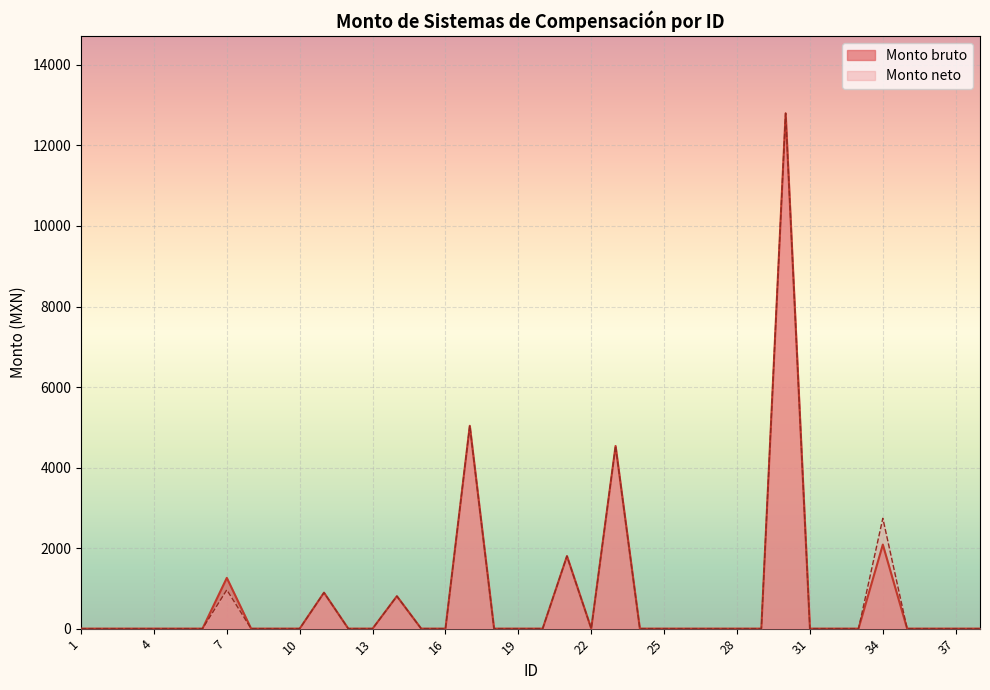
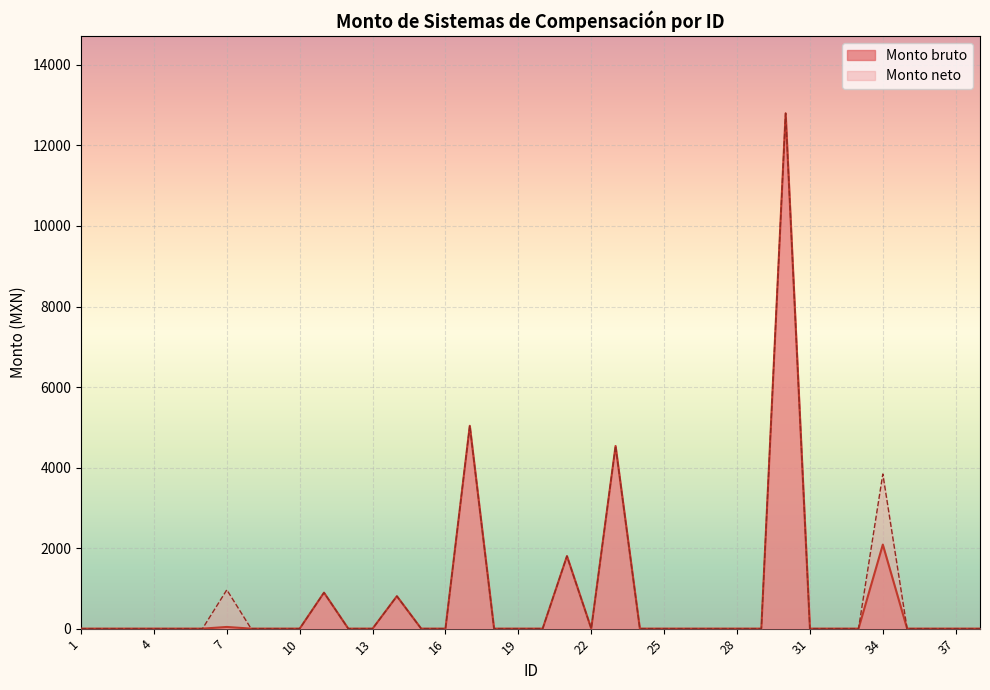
  {
    "Monto bruto": {
-     "7": 1300,
+     "7": 0,
      "34": 2100
    },
    "Monto neto": {
      "7": 1000,
-     "34": 2700
+     "34": 3800
    }
  }
